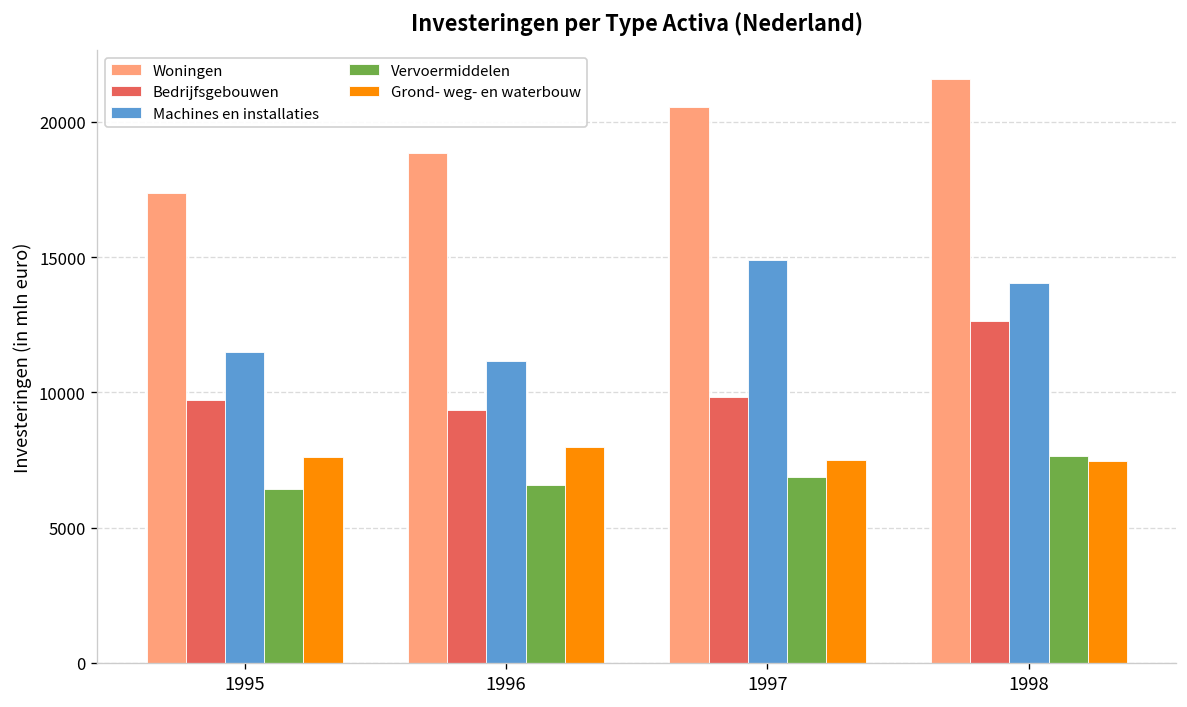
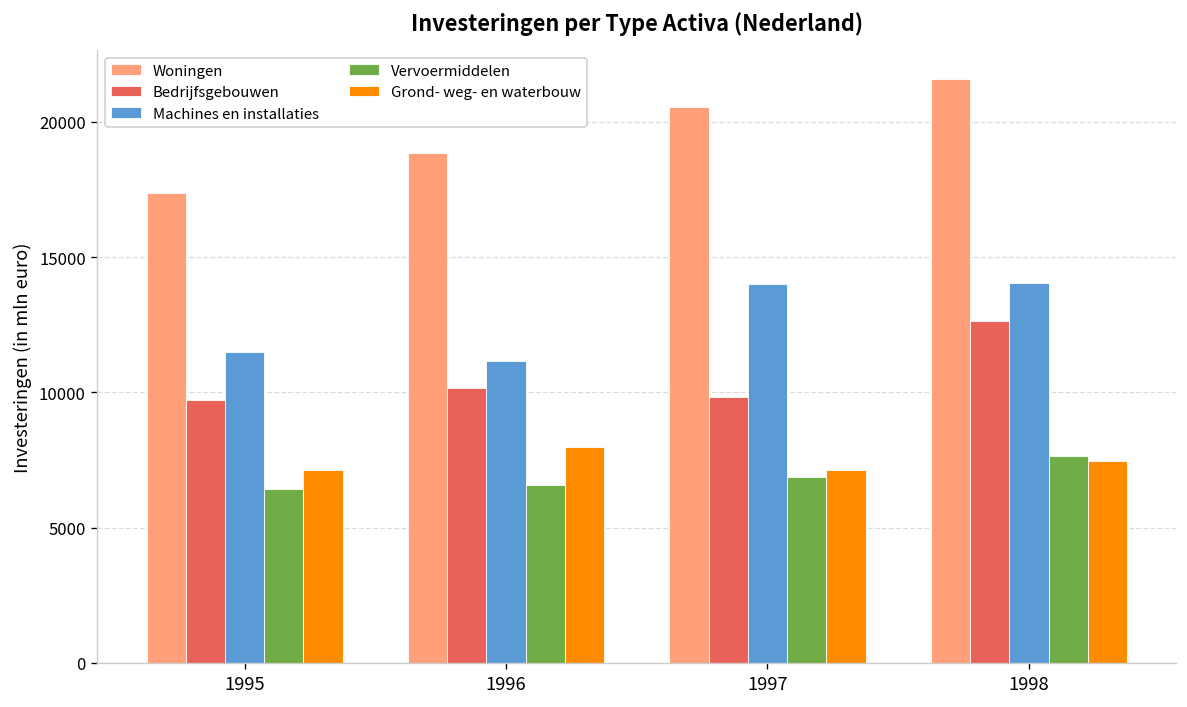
  {
    "Woningen": {
      "1995": 17400,
      "1996": 18900,
      "1997": 20600,
      "1998": 21600
    },
    "Bedrijfsgebouwen": {
      "1995": 9700,
-     "1996": 9400,
+     "1996": 10200,
      "1997": 9800,
      "1998": 12600
    },
    "Machines en installaties": {
      "1995": 11500,
      "1996": 11200,
-     "1997": 14900,
+     "1997": 14000,
      "1998": 14000
    },
    "Vervoermiddelen": {
      "1995": 6400,
      "1996": 6600,
      "1997": 6900,
      "1998": 7600
    },
    "Grond- weg- en waterbouw": {
-     "1995": 7600,
+     "1995": 7100,
      "1996": 8000,
-     "1997": 7500,
+     "1997": 7100,
      "1998": 7500
    }
  }
